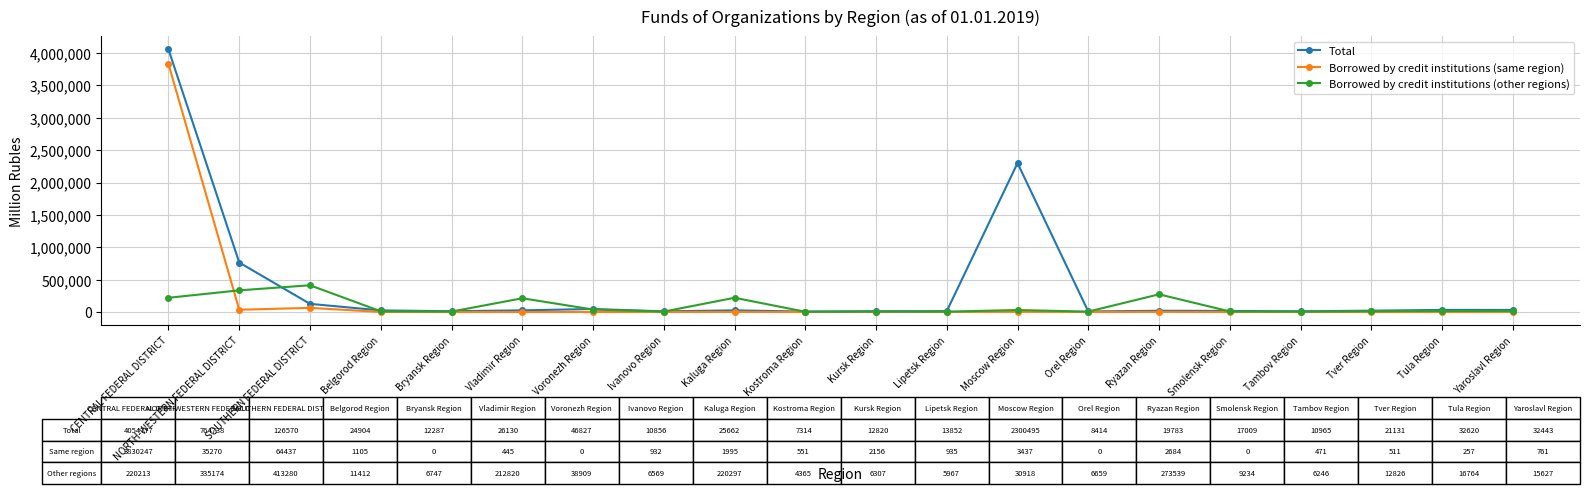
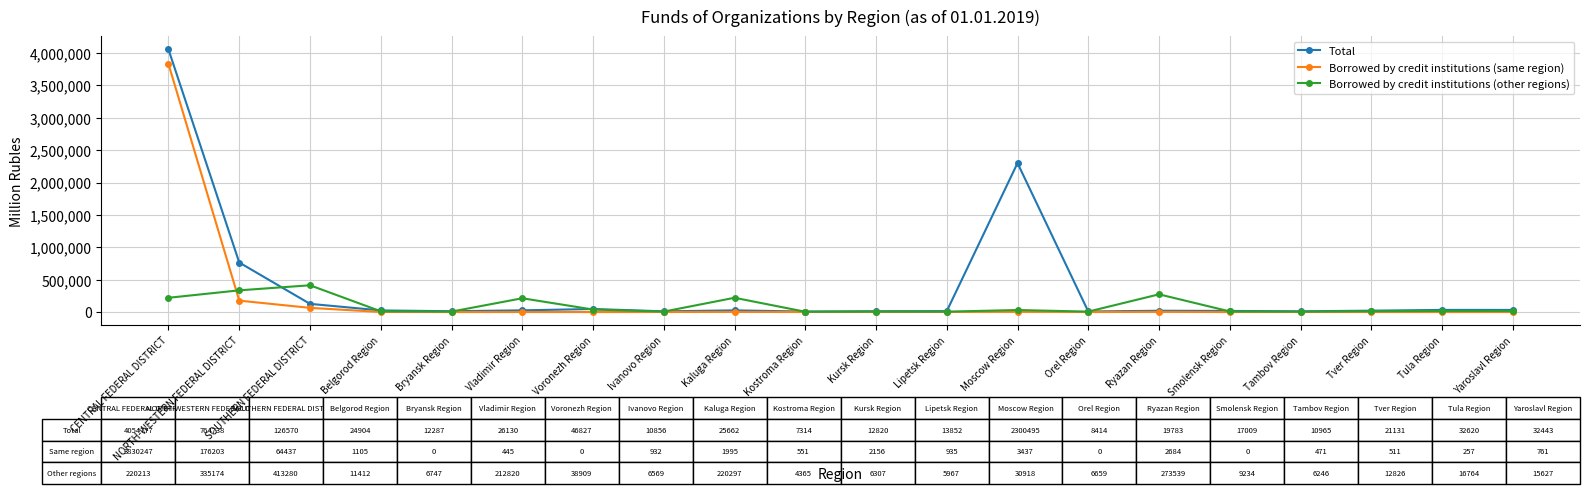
  {
    "Total": {
      "CENTRAL FEDERAL DISTRICT": "4,100,000",
      "NORTH-WESTERN FEDERAL DISTRICT": "800,000",
      "SOUTHERN FEDERAL DISTRICT": "100,000",
      "Moscow Region": "2,300,000"
    },
    "Borrowed by credit institutions (same region)": {
-     "NORTH-WESTERN FEDERAL DISTRICT": "35270"
+     "NORTH-WESTERN FEDERAL DISTRICT": "176203"
    },
    "Borrowed by credit institutions (other regions)": {
      "CENTRAL FEDERAL DISTRICT": "200,000",
      "NORTH-WESTERN FEDERAL DISTRICT": "300,000",
      "SOUTHERN FEDERAL DISTRICT": "400,000",
      "Vladimir Region": "200,000",
      "Kaluga Region": "200,000",
      "Ryazan Region": "300,000"
    }
  }
